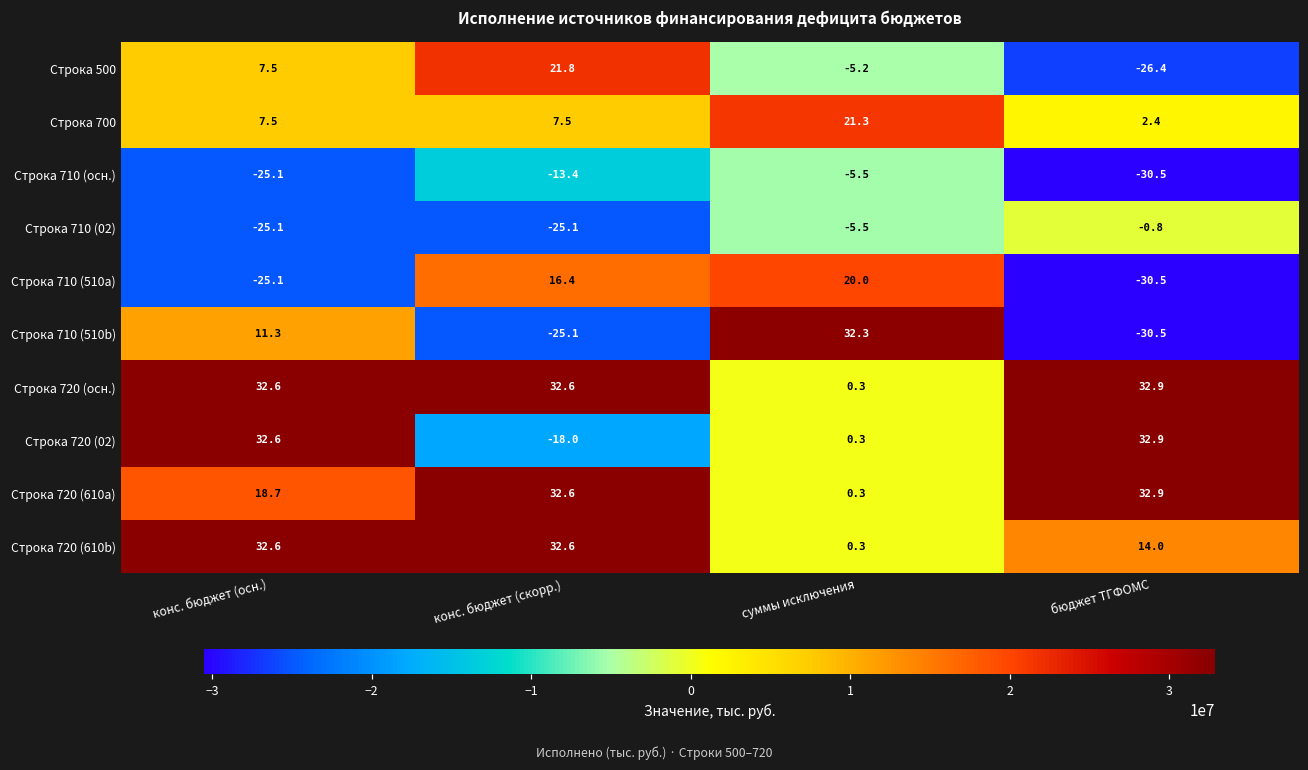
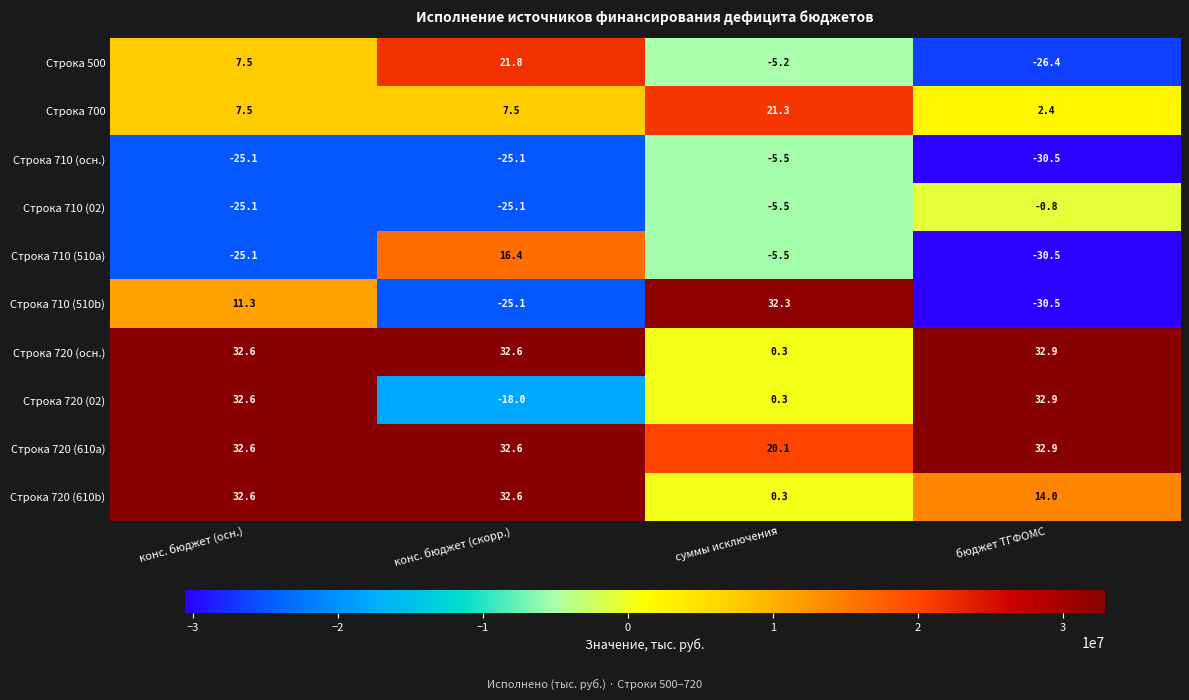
  {
    "Строка 500": {
      "конс. бюджет (осн.)": 7.5,
      "конс. бюджет (скорр.)": 21.8,
      "суммы исключения": -5.2,
      "бюджет ТГФОМС": -26.4
    },
    "Строка 700": {
      "конс. бюджет (осн.)": 7.5,
      "конс. бюджет (скорр.)": 7.5,
      "суммы исключения": 21.3,
      "бюджет ТГФОМС": 2.4
    },
    "Строка 710 (осн.)": {
      "конс. бюджет (осн.)": -25.1,
-     "конс. бюджет (скорр.)": -13.4,
+     "конс. бюджет (скорр.)": -25.1,
      "суммы исключения": -5.5,
      "бюджет ТГФОМС": -30.5
    },
    "Строка 710 (02)": {
      "конс. бюджет (осн.)": -25.1,
      "конс. бюджет (скорр.)": -25.1,
      "суммы исключения": -5.5,
      "бюджет ТГФОМС": -0.8
    },
    "Строка 710 (510a)": {
      "конс. бюджет (осн.)": -25.1,
      "конс. бюджет (скорр.)": 16.4,
-     "суммы исключения": 20.0,
+     "суммы исключения": -5.5,
      "бюджет ТГФОМС": -30.5
    },
    "Строка 710 (510b)": {
      "конс. бюджет (осн.)": 11.3,
      "конс. бюджет (скорр.)": -25.1,
      "суммы исключения": 32.3,
      "бюджет ТГФОМС": -30.5
    },
    "Строка 720 (осн.)": {
      "конс. бюджет (осн.)": 32.6,
      "конс. бюджет (скорр.)": 32.6,
      "суммы исключения": 0.3,
      "бюджет ТГФОМС": 32.9
    },
    "Строка 720 (02)": {
      "конс. бюджет (осн.)": 32.6,
      "конс. бюджет (скорр.)": -18.0,
      "суммы исключения": 0.3,
      "бюджет ТГФОМС": 32.9
    },
    "Строка 720 (610a)": {
-     "конс. бюджет (осн.)": 18.7,
+     "конс. бюджет (осн.)": 32.6,
      "конс. бюджет (скорр.)": 32.6,
-     "суммы исключения": 0.3,
+     "суммы исключения": 20.1,
      "бюджет ТГФОМС": 32.9
    },
    "Строка 720 (610b)": {
      "конс. бюджет (осн.)": 32.6,
      "конс. бюджет (скорр.)": 32.6,
      "суммы исключения": 0.3,
      "бюджет ТГФОМС": 14.0
    }
  }
